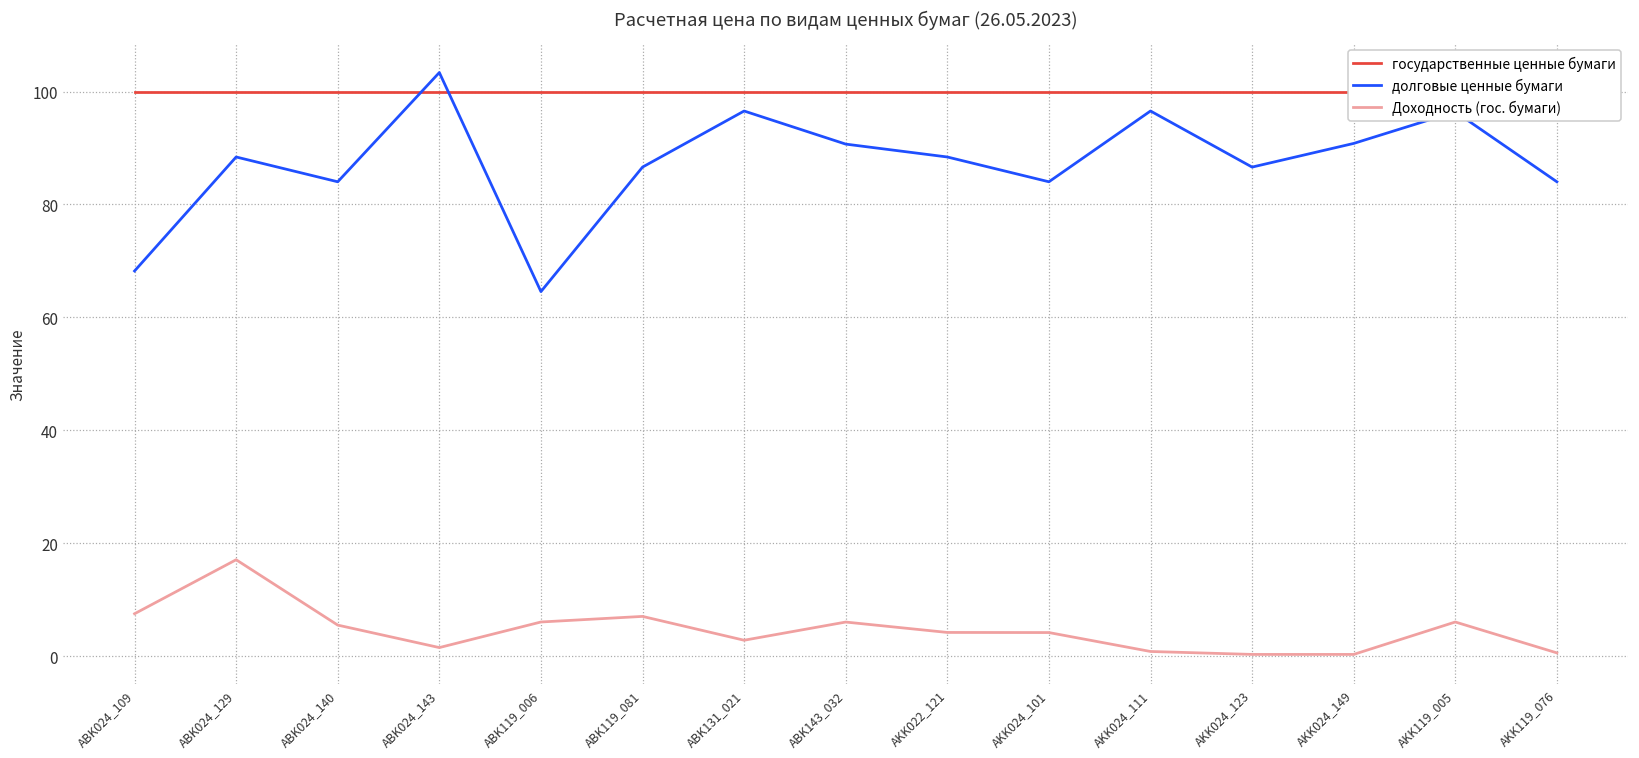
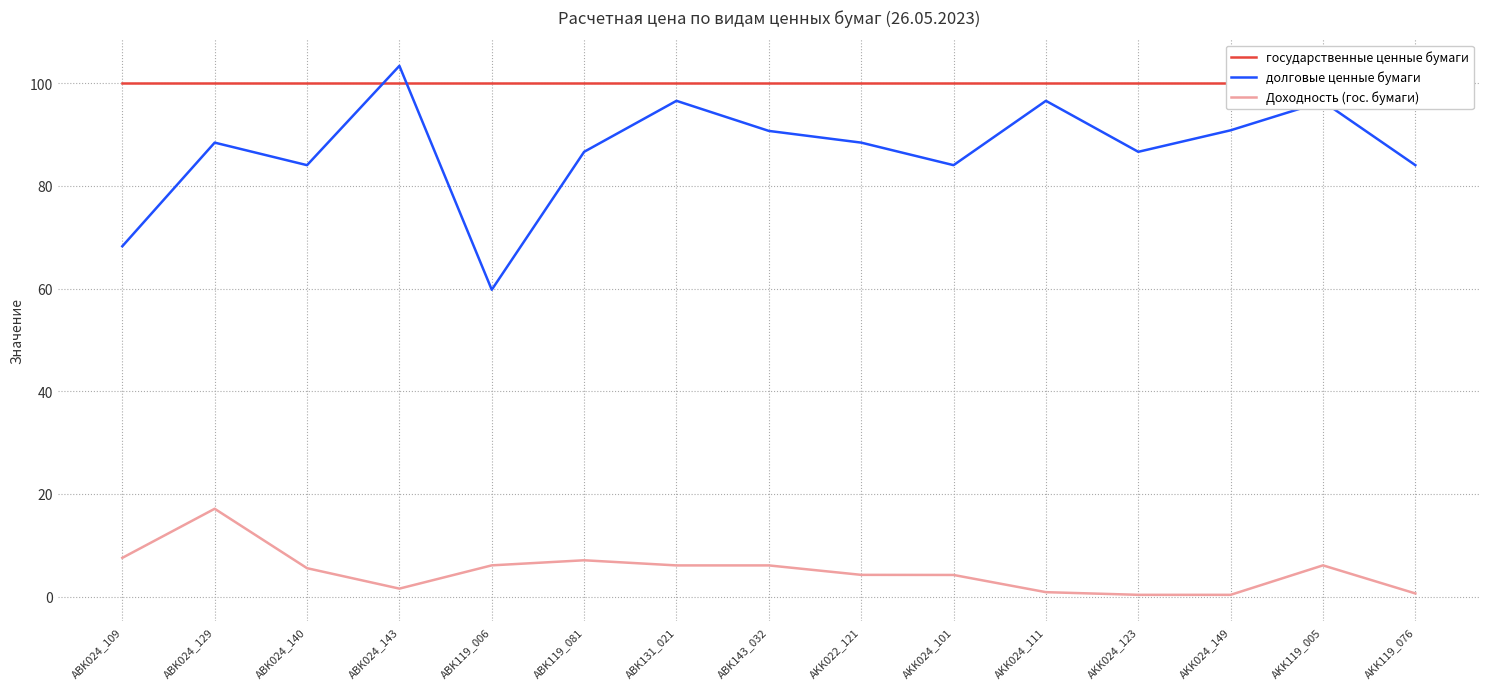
  {
    "государственные ценные бумаги": {
      "ABK024_109": 100,
      "ABK024_129": 100,
      "ABK024_140": 100,
      "ABK024_143": 100,
      "ABK119_006": 100,
      "ABK119_081": 100,
      "ABK131_021": 100,
      "ABK143_032": 100,
      "AKK022_121": 100,
      "AKK024_101": 100,
      "AKK024_111": 100,
      "AKK024_123": 100
    },
    "долговые ценные бумаги": {
      "ABK024_109": 68,
      "ABK024_129": 88,
      "ABK024_140": 84,
      "ABK024_143": 103,
-     "ABK119_006": 65,
+     "ABK119_006": 60,
      "ABK119_081": 87,
      "ABK131_021": 97,
      "ABK143_032": 91,
      "AKK022_121": 88,
      "AKK024_101": 84,
      "AKK024_111": 97,
      "AKK024_123": 87,
      "AKK024_149": 91,
      "AKK119_076": 84
    },
    "Доходность (гос. бумаги)": {
      "ABK024_109": 8,
      "ABK024_129": 17,
      "ABK024_140": 6,
      "ABK024_143": 2,
      "ABK119_006": 6,
      "ABK119_081": 7,
-     "ABK131_021": 3,
+     "ABK131_021": 6,
      "ABK143_032": 6,
      "AKK022_121": 4,
      "AKK024_101": 4,
      "AKK024_111": 1,
      "AKK024_123": 0,
      "AKK024_149": 0,
      "AKK119_005": 6,
      "AKK119_076": 1
    }
  }
